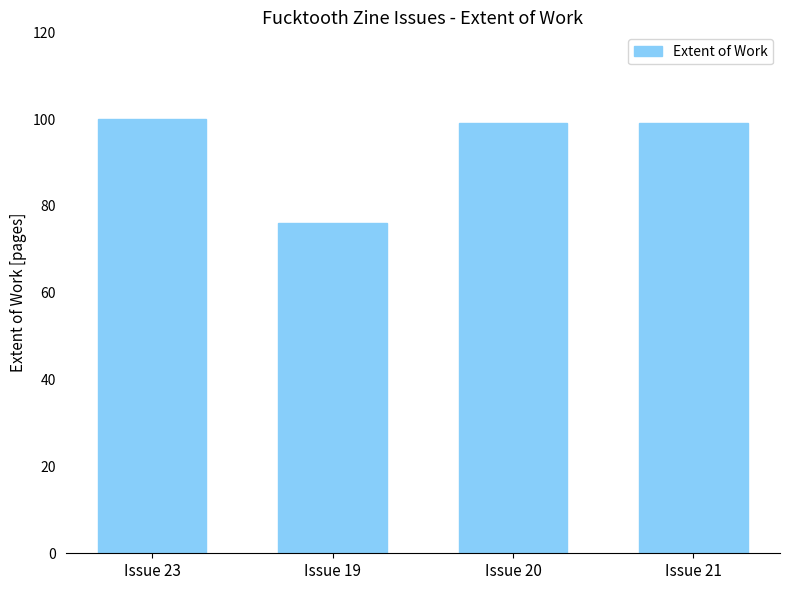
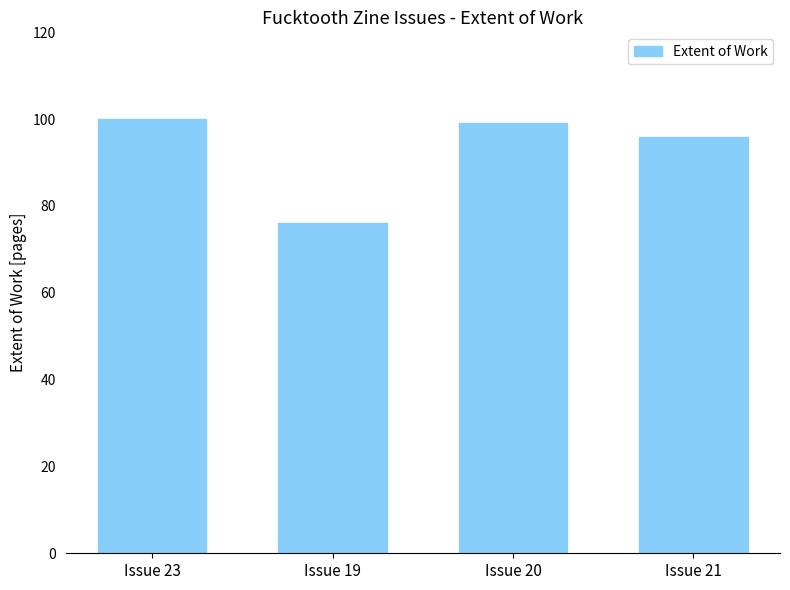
  {
    "Issue 23": 100,
    "Issue 19": 76,
    "Issue 20": 99,
-   "Issue 21": 99
+   "Issue 21": 96
  }
